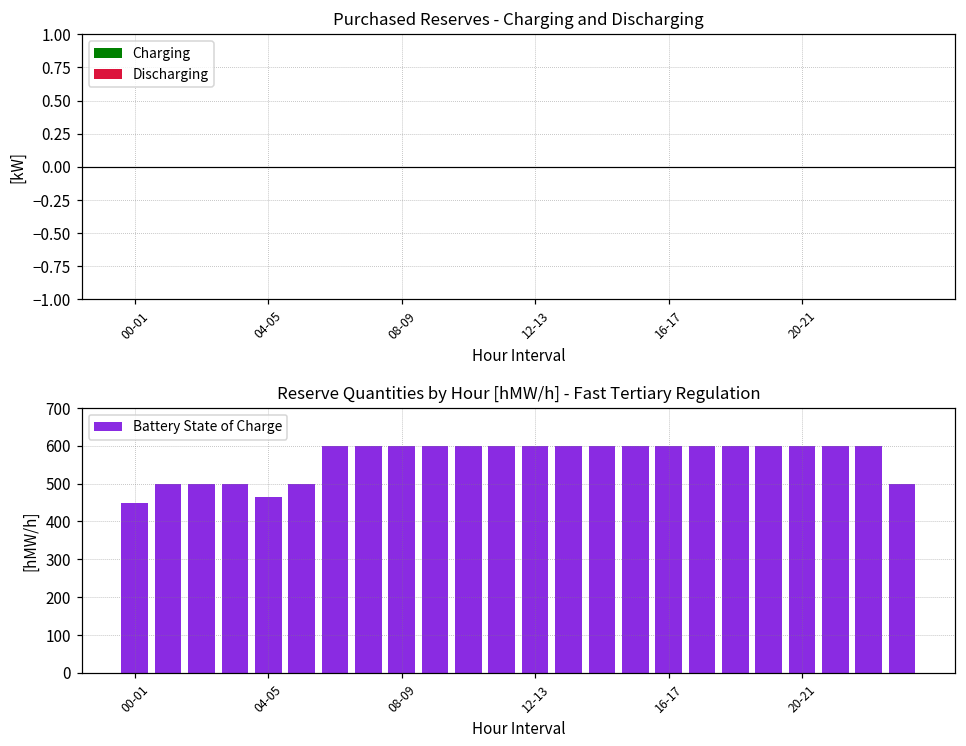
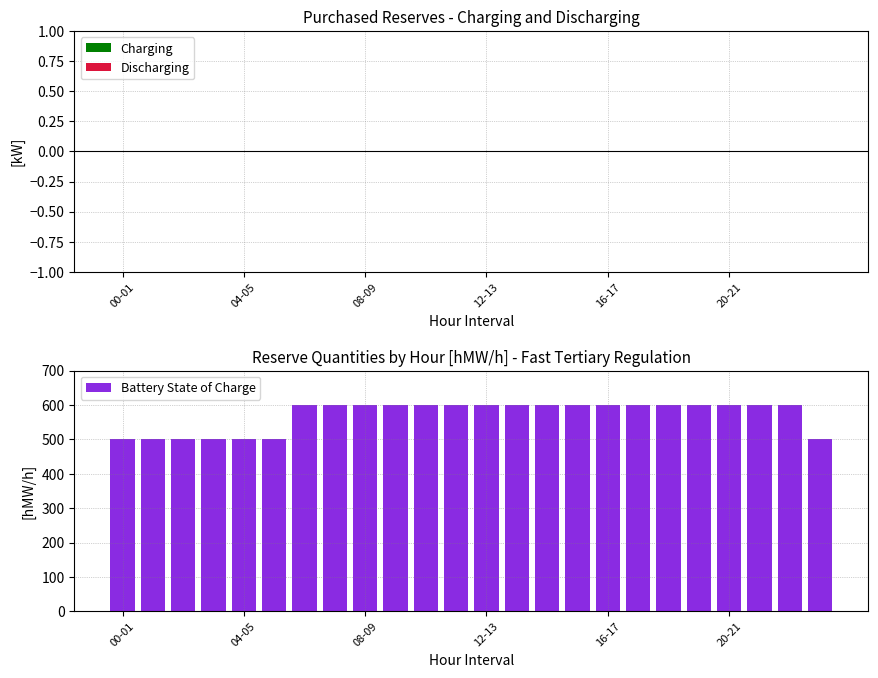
  {
    "Purchased Reserves - Charging and Discharging": {
      "00-01": 0.00,
      "04-05": 0.00,
      "08-09": 0.00,
      "12-13": 0.00,
      "16-17": 0.00,
      "20-21": 0.00
    },
    "Reserve Quantities by Hour [hMW/h] - Fast Tertiary Regulation": {
-     "00-01": 450,
-     "04-05": 470,
+     "00-01": 500,
+     "04-05": 500,
      "08-09": 600,
      "12-13": 600,
      "16-17": 600,
      "20-21": 600
    }
  }
